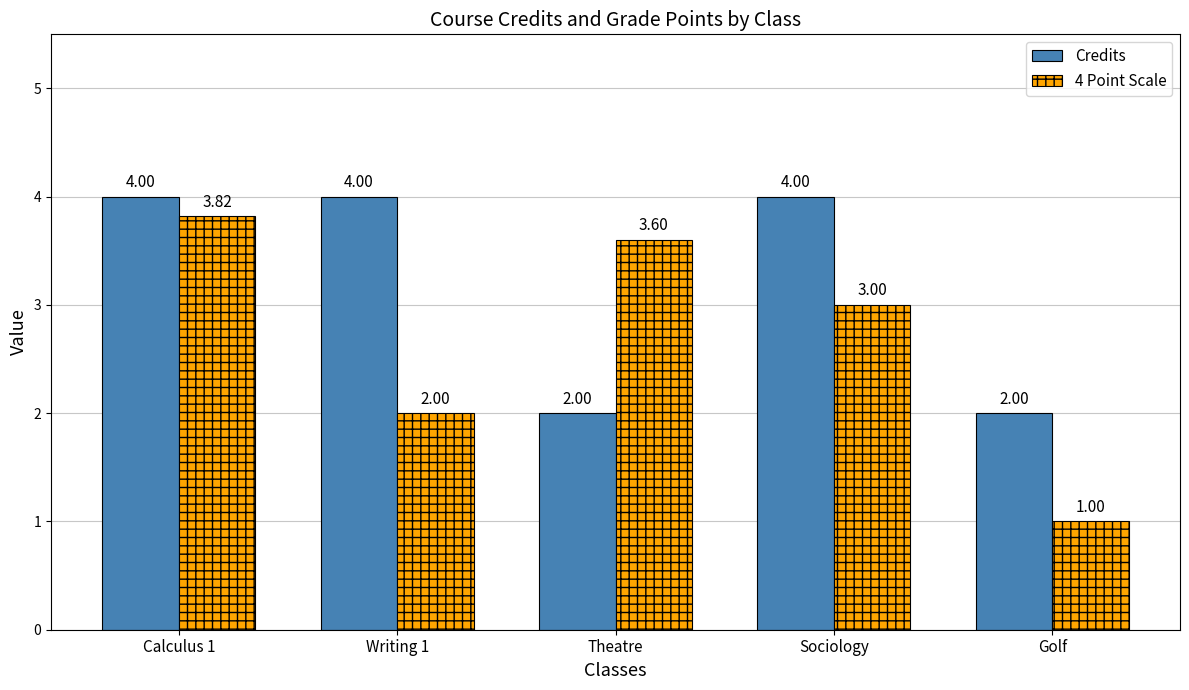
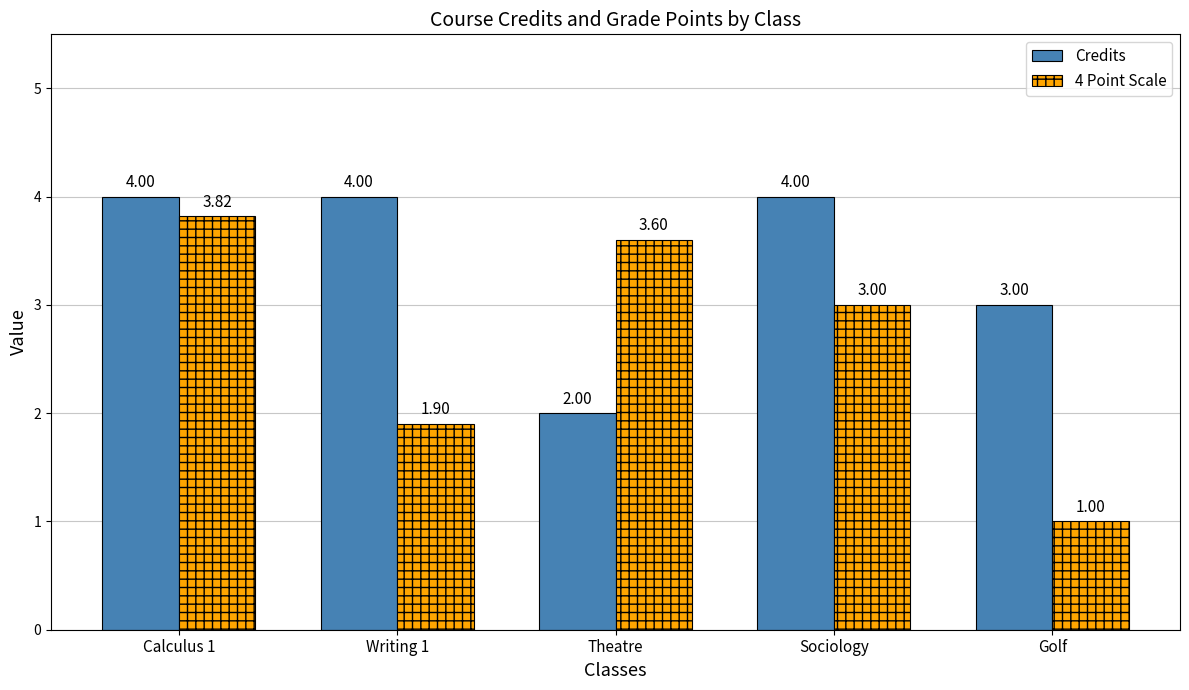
  {
    "Credits": {
      "Calculus 1": 4.00,
      "Writing 1": 4.00,
      "Theatre": 2.00,
      "Sociology": 4.00,
-     "Golf": 2.00
+     "Golf": 3.00
    },
    "4 Point Scale": {
      "Calculus 1": 3.82,
-     "Writing 1": 2.00,
+     "Writing 1": 1.90,
      "Theatre": 3.60,
      "Sociology": 3.00,
      "Golf": 1.00
    }
  }
